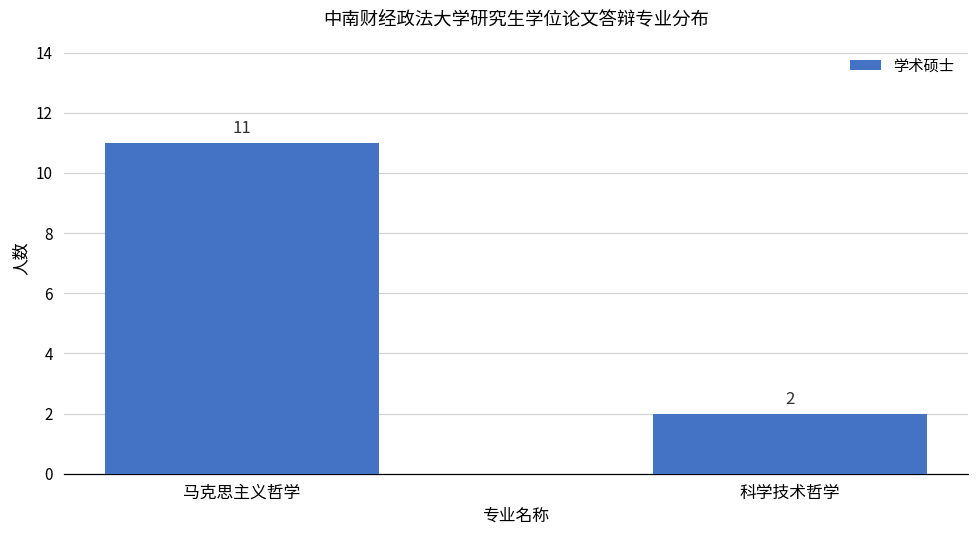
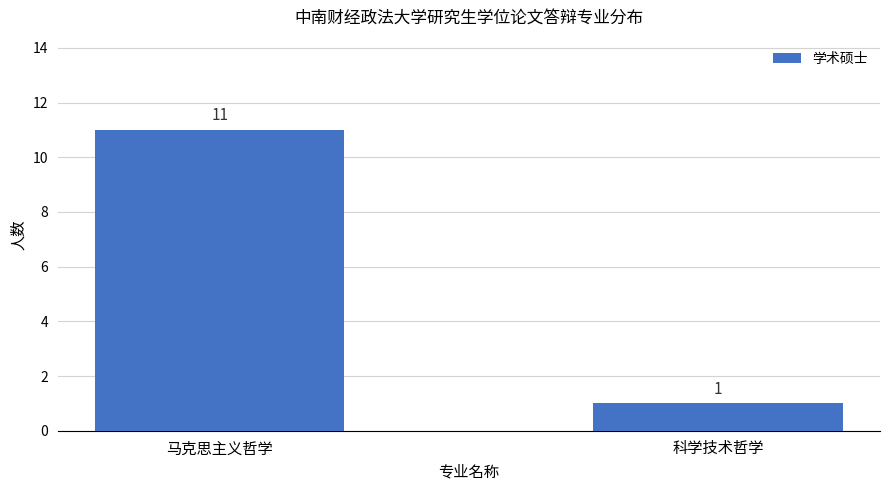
  {
    "马克思主义哲学": 11,
-   "科学技术哲学": 2
+   "科学技术哲学": 1
  }
